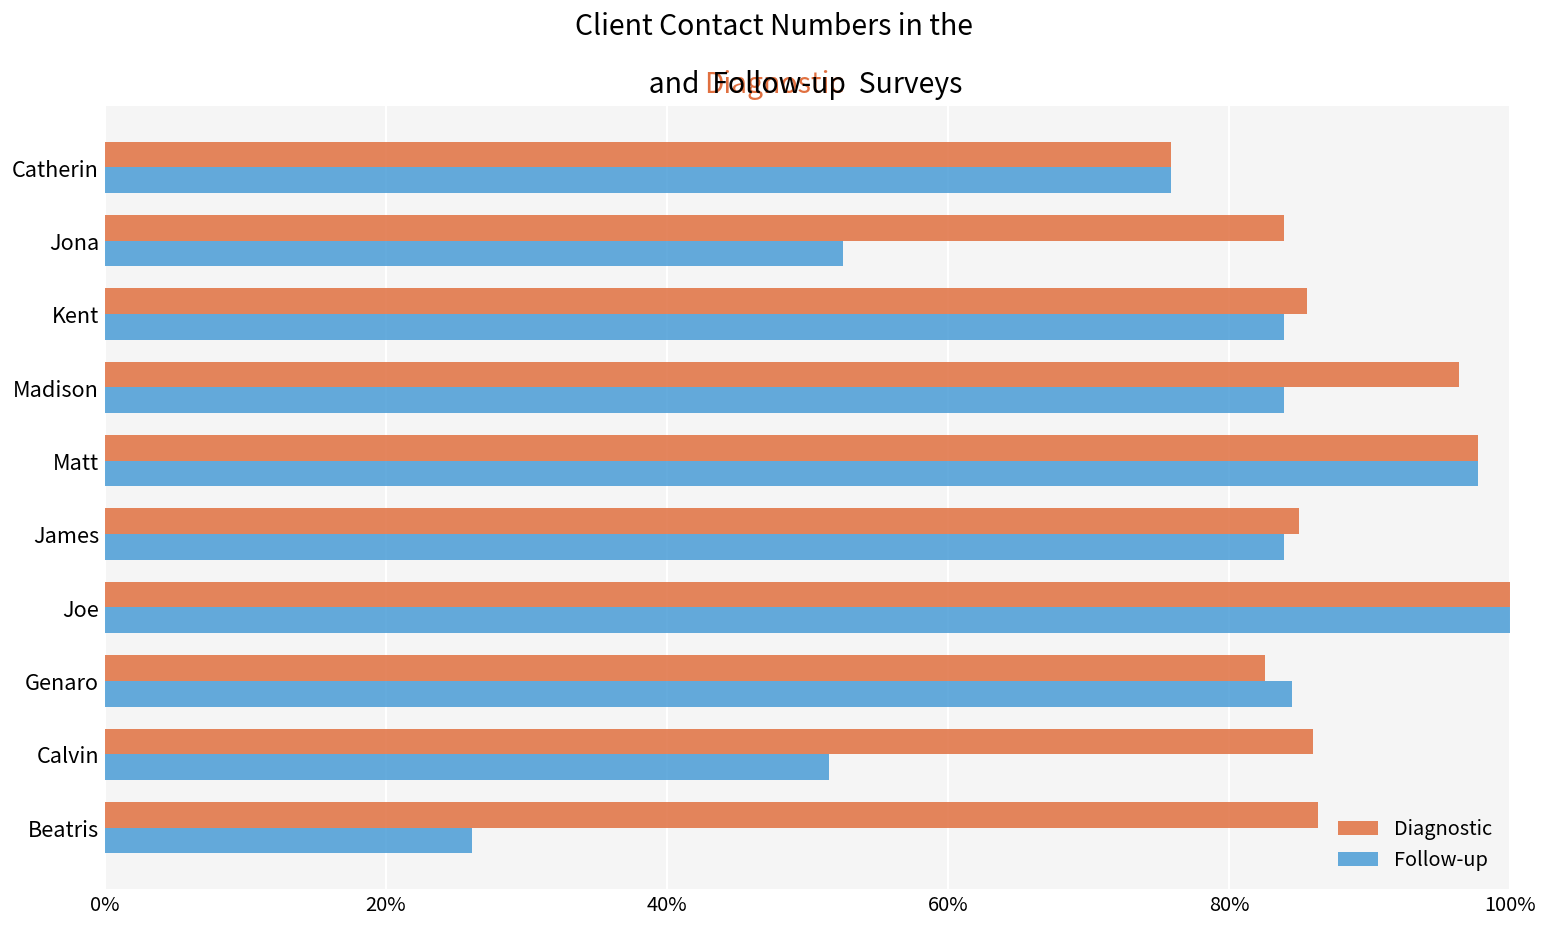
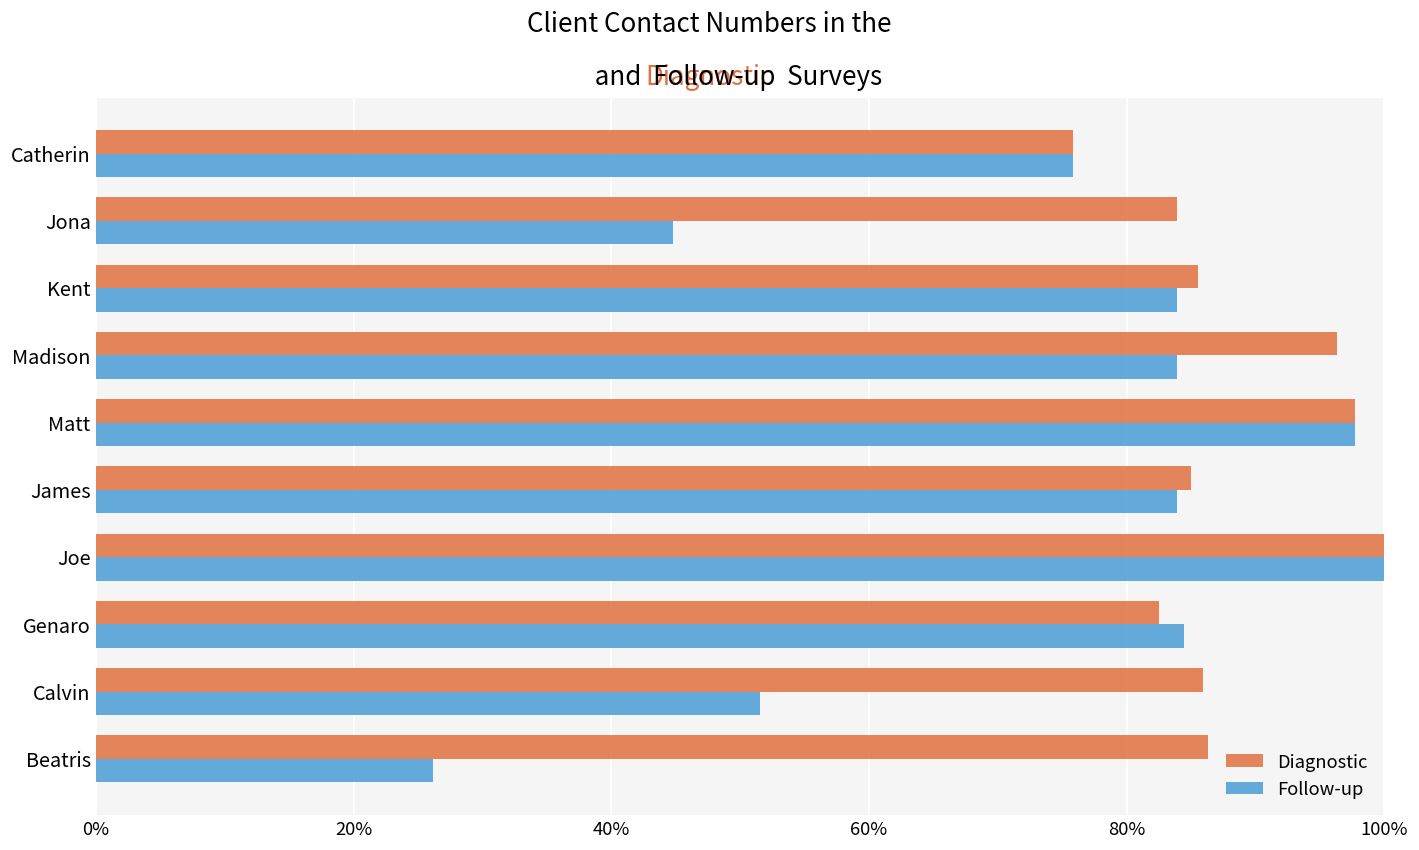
  {
    "Diagnostic": {
      "Catherin": "75.8%",
      "Jona": "84.0%",
      "Kent": "85.6%",
      "Madison": "96.4%",
      "Matt": "97.7%",
      "James": "85.0%",
      "Joe": "100.0%",
      "Genaro": "82.5%",
      "Calvin": "86.0%",
      "Beatris": "86.4%"
    },
    "Follow-up": {
      "Catherin": "75.8%",
-     "Jona": "52.5%",
+     "Jona": "44.8%",
      "Kent": "84.0%",
      "Madison": "84.0%",
      "Matt": "97.7%",
      "James": "84.0%",
      "Joe": "100.0%",
      "Genaro": "84.5%",
      "Calvin": "51.6%",
      "Beatris": "26.2%"
    }
  }
